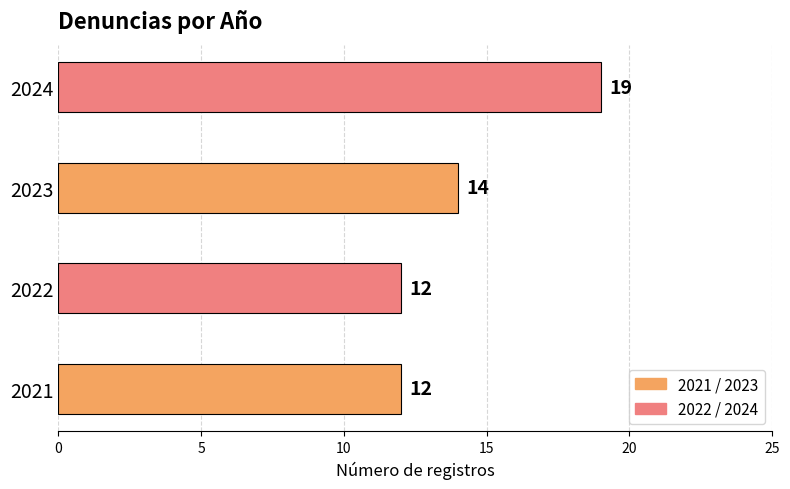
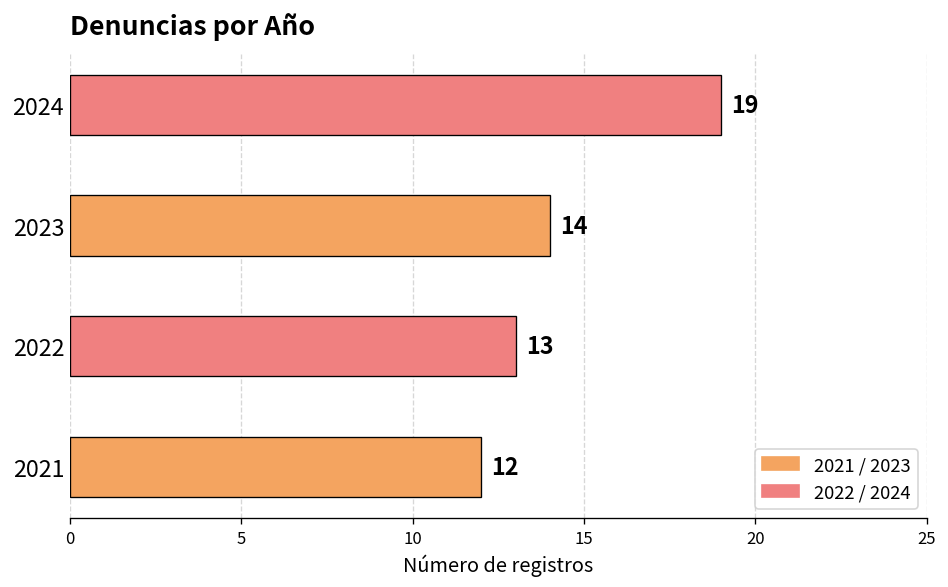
  {
    "2024": 19,
    "2023": 14,
-   "2022": 12,
+   "2022": 13,
    "2021": 12
  }
